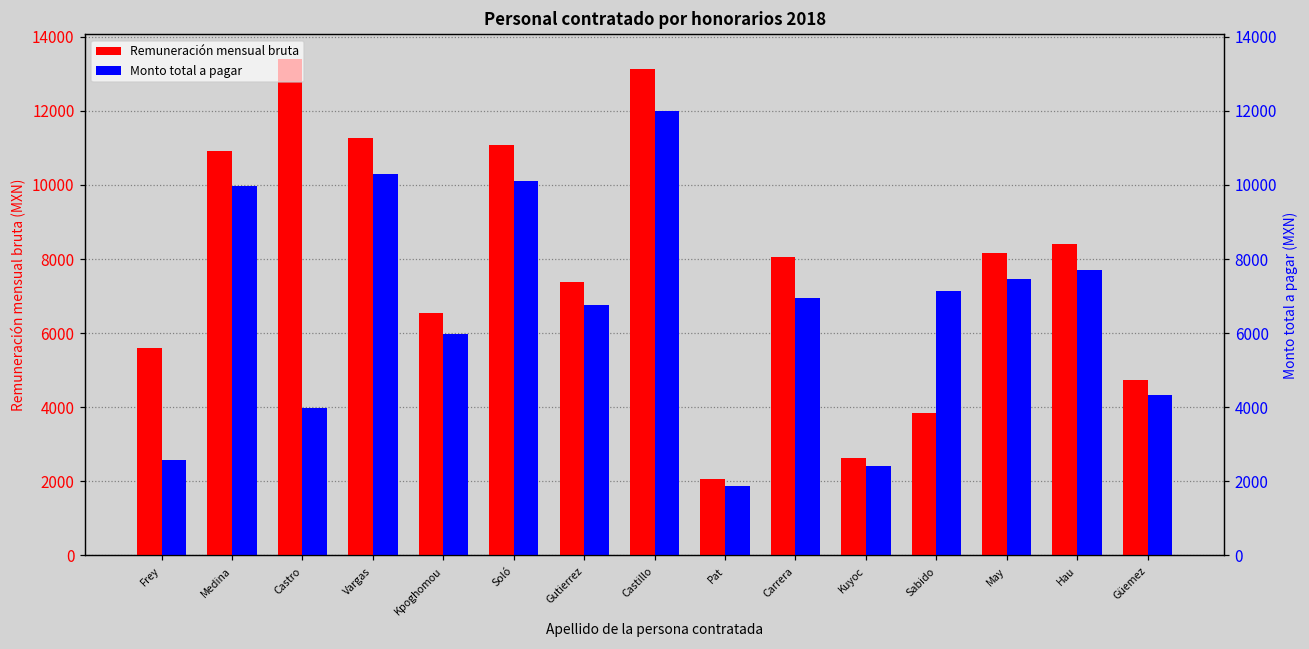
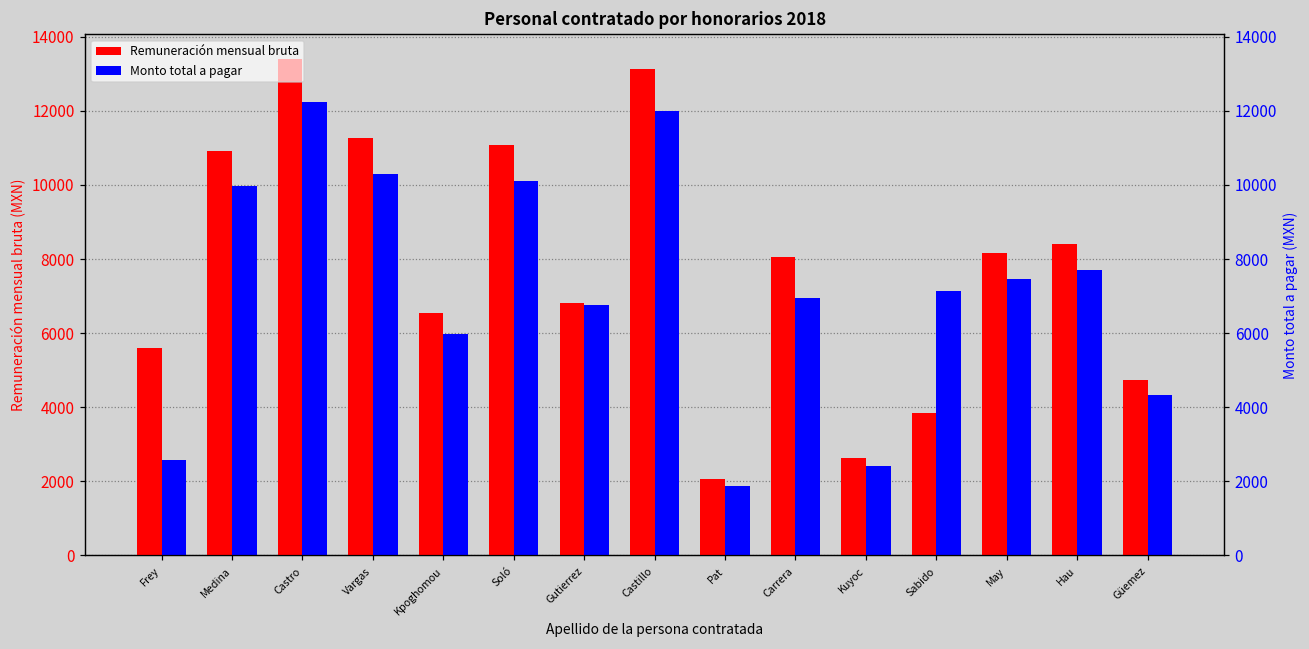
  {
    "Remuneración mensual bruta": {
      "Frey": 5600,
      "Medina": 10900,
      "Vargas": 11300,
      "Kpoghomou": 6500,
      "Soló": 11100,
-     "Gutierrez": 7400,
+     "Gutierrez": 6800,
      "Castillo": 13100,
      "Pat": 2100,
      "Carrera": 8100,
      "Kuyoc": 2600,
      "Sabido": 3800,
      "May": 8200,
      "Hau": 8400,
      "Güemez": 4700
    },
    "Monto total a pagar": {
      "Frey": 2600,
      "Medina": 10000,
-     "Castro": 4000,
+     "Castro": 12200,
      "Vargas": 10300,
      "Kpoghomou": 6000,
      "Soló": 10100,
      "Gutierrez": 6700,
      "Castillo": 12000,
      "Pat": 1900,
      "Carrera": 7000,
      "Kuyoc": 2400,
      "Sabido": 7100,
      "May": 7500,
      "Hau": 7700,
      "Güemez": 4300
    }
  }
